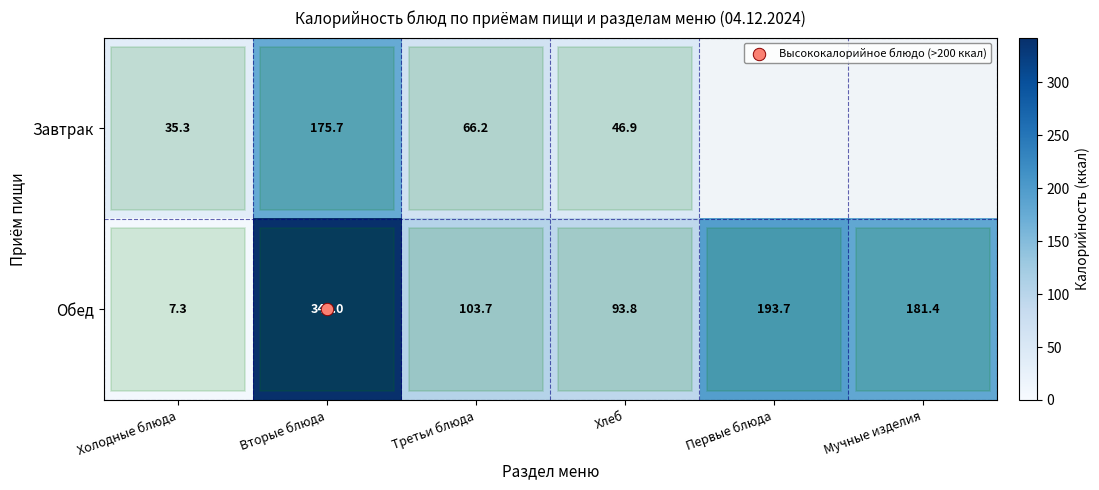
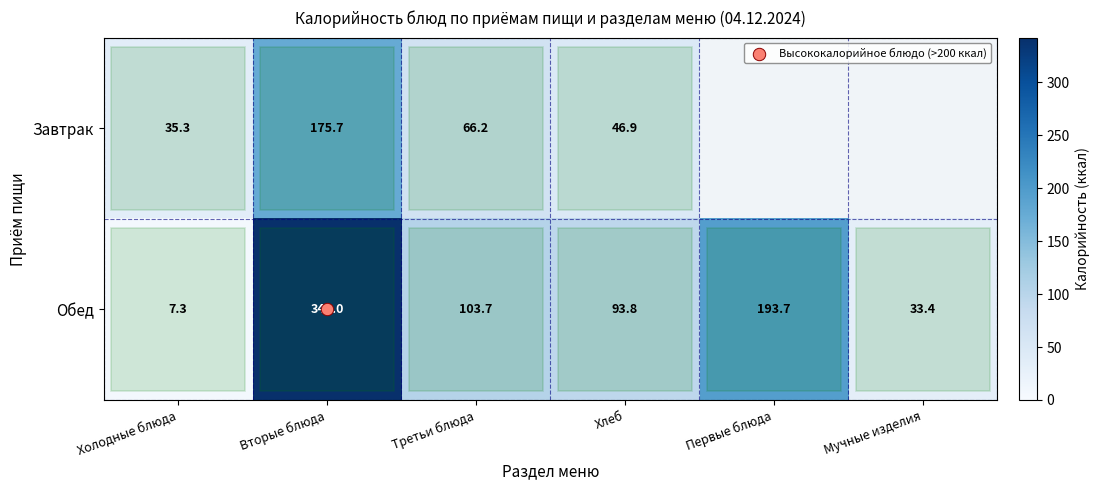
  {
    "Завтрак": {
      "Холодные блюда": 35.3,
      "Вторые блюда": 175.7,
      "Третьи блюда": 66.2,
      "Хлеб": 46.9
    },
    "Обед": {
      "Холодные блюда": 7.3,
      "Третьи блюда": 103.7,
      "Хлеб": 93.8,
      "Первые блюда": 193.7,
-     "Мучные изделия": 181.4
+     "Мучные изделия": 33.4
    }
  }
